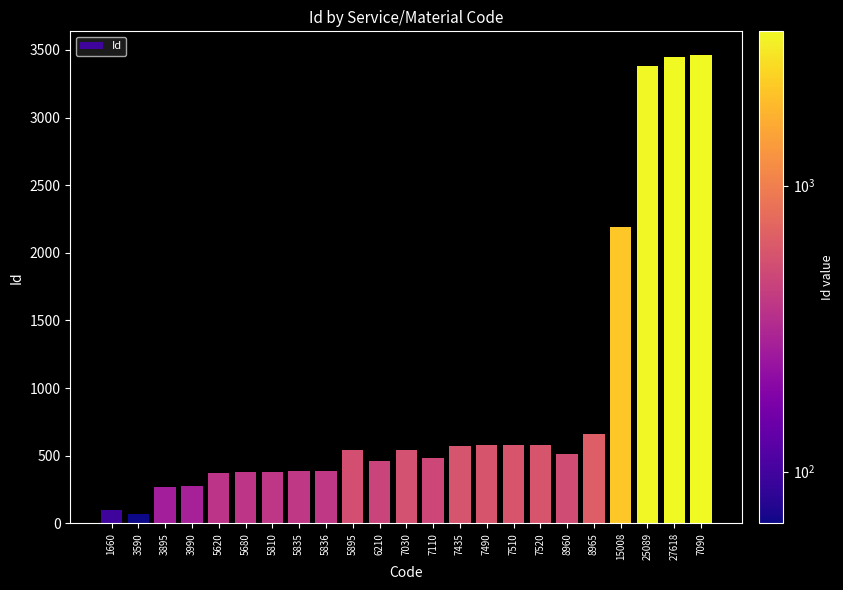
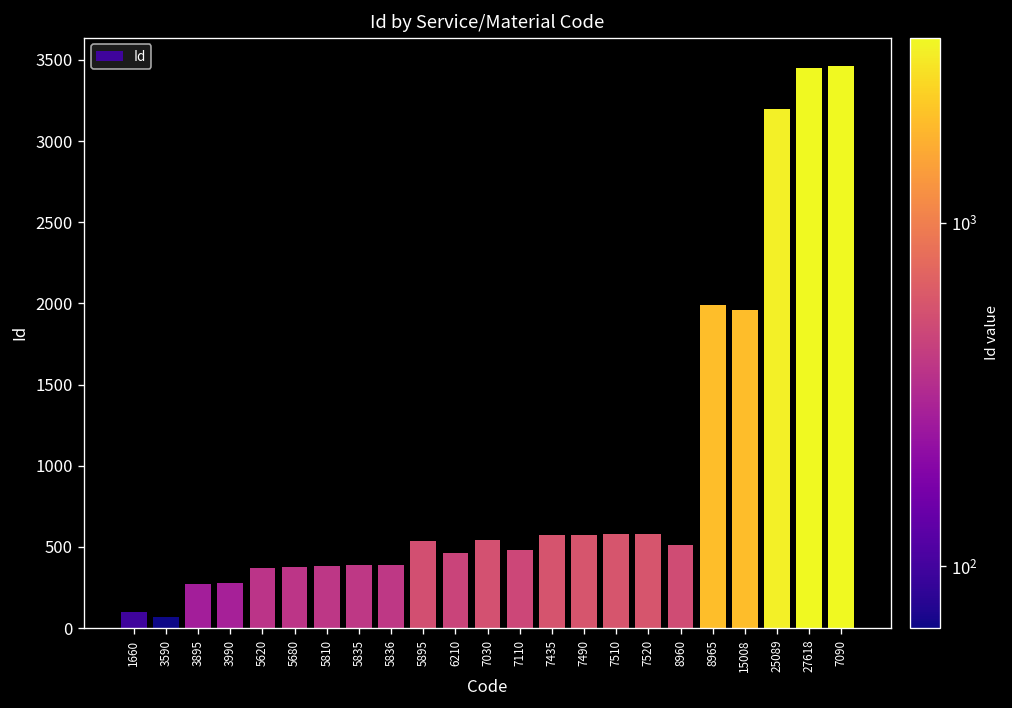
  {
    "1660": 100,
    "3590": 70,
    "3895": 270,
    "3990": 280,
    "5620": 370,
    "5680": 380,
    "5810": 380,
    "5835": 390,
    "5836": 390,
    "5895": 540,
    "6210": 460,
    "7030": 550,
    "7110": 480,
    "7435": 570,
    "7490": 580,
    "7510": 580,
    "7520": 580,
    "8960": 510,
-   "8965": 660,
-   "15008": 2190,
-   "25089": 3380,
+   "8965": 1990,
+   "15008": 1960,
+   "25089": 3200,
    "27618": 3450,
    "7090": 3460
  }
